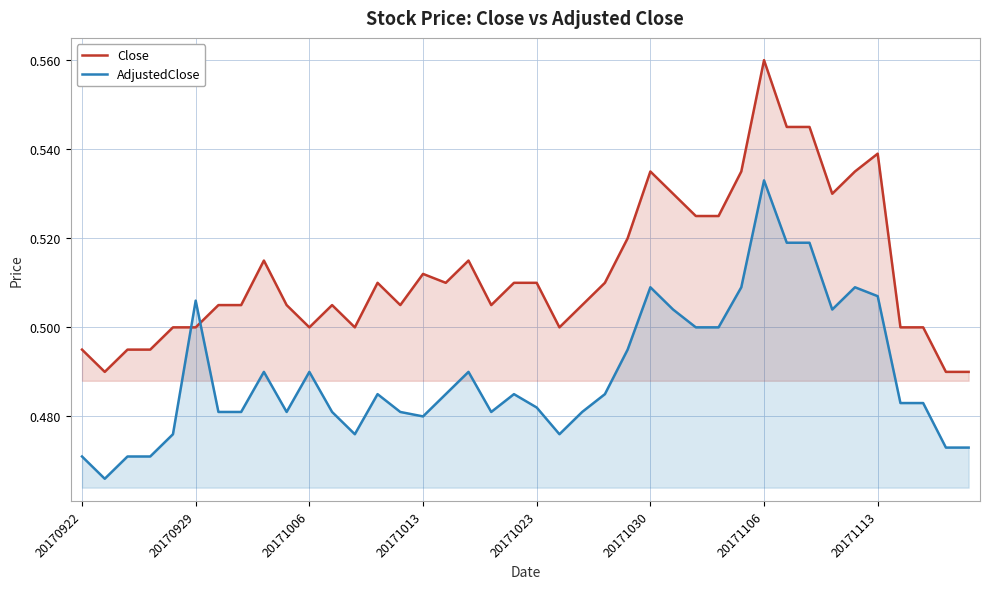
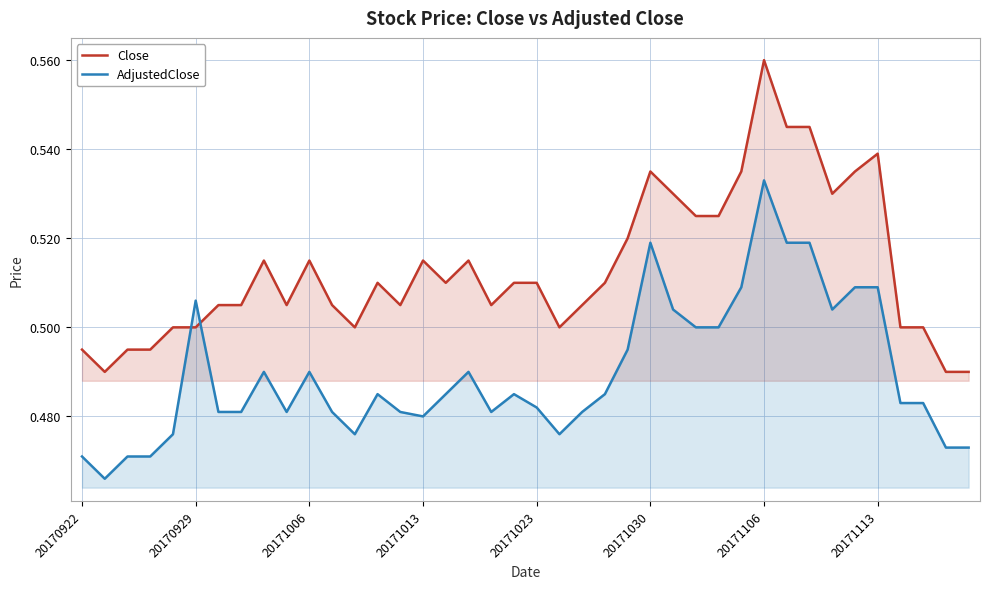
  {
    "Close": {
      "20170922": 0.495,
      "20170929": 0.500,
-     "20171006": 0.500,
-     "20171013": 0.512,
+     "20171006": 0.515,
+     "20171013": 0.515,
      "20171023": 0.510,
      "20171030": 0.535,
      "20171106": 0.560,
      "20171113": 0.539
    },
    "AdjustedClose": {
      "20170922": 0.471,
      "20170929": 0.506,
      "20171006": 0.490,
      "20171013": 0.480,
      "20171023": 0.482,
-     "20171030": 0.509,
+     "20171030": 0.519,
      "20171106": 0.533,
-     "20171113": 0.507
+     "20171113": 0.509
    }
  }
